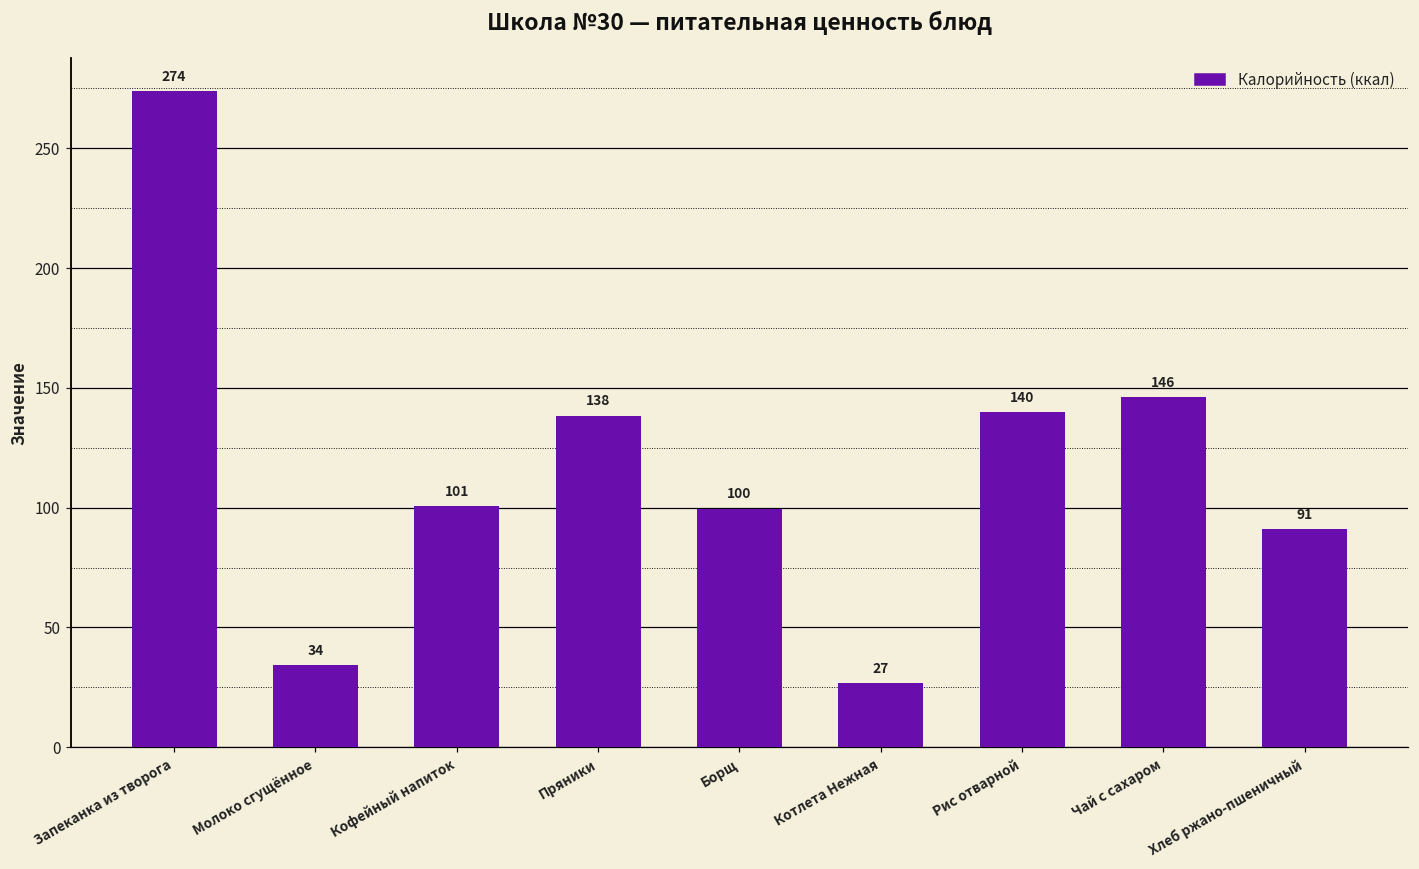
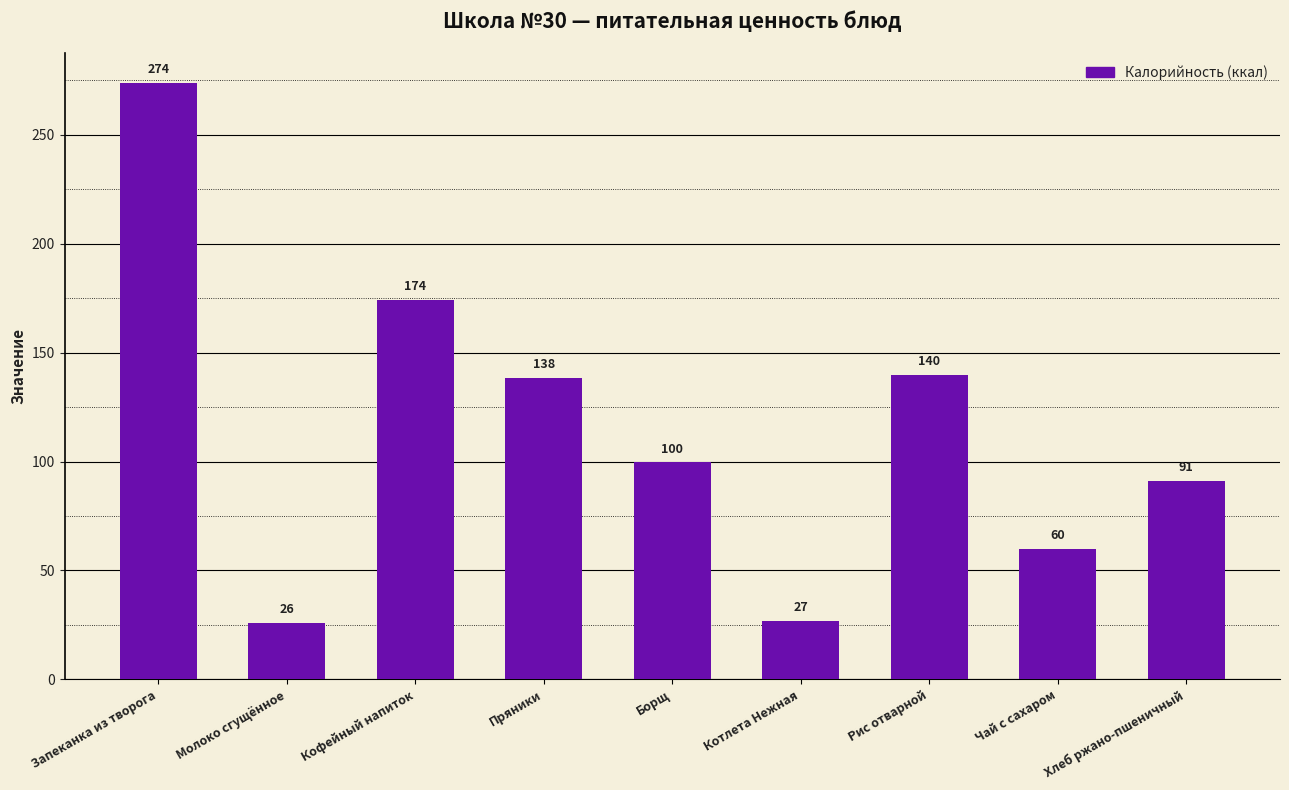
  {
    "Запеканка из творога": 274,
-   "Молоко сгущённое": 34,
-   "Кофейный напиток": 101,
+   "Молоко сгущённое": 26,
+   "Кофейный напиток": 174,
    "Пряники": 138,
    "Борщ": 100,
    "Котлета Нежная": 27,
    "Рис отварной": 140,
-   "Чай с сахаром": 146,
+   "Чай с сахаром": 60,
    "Хлеб ржано-пшеничный": 91
  }
